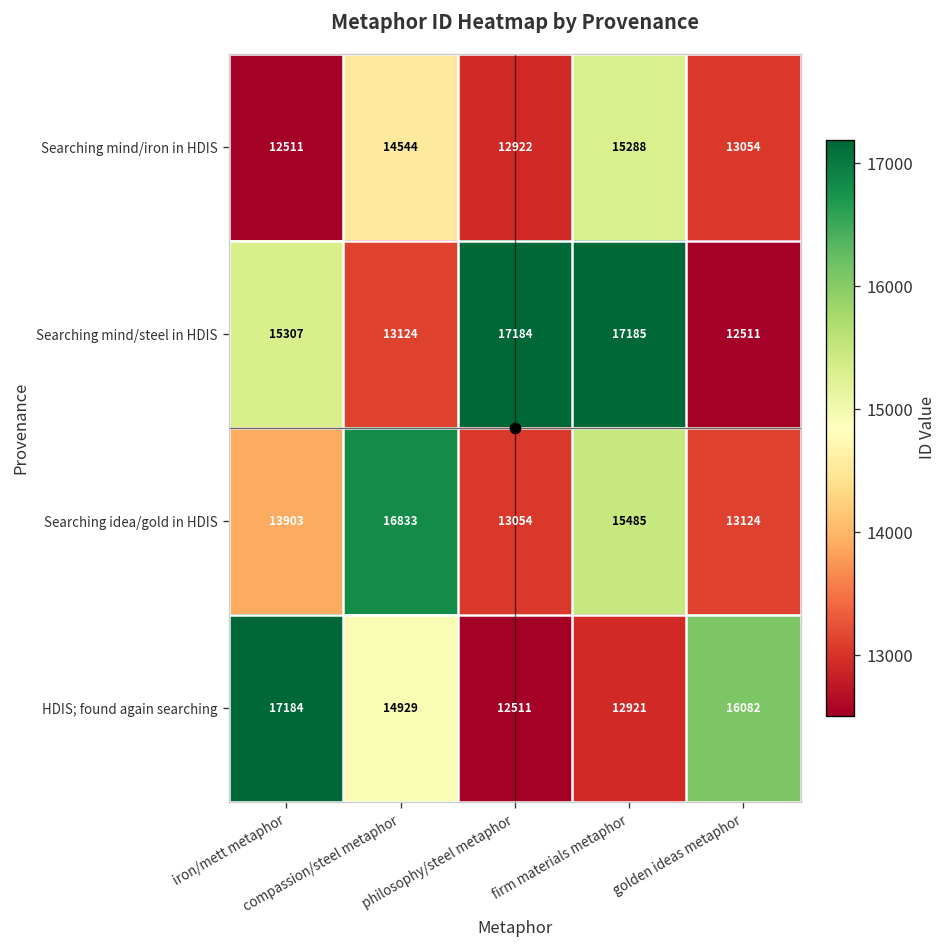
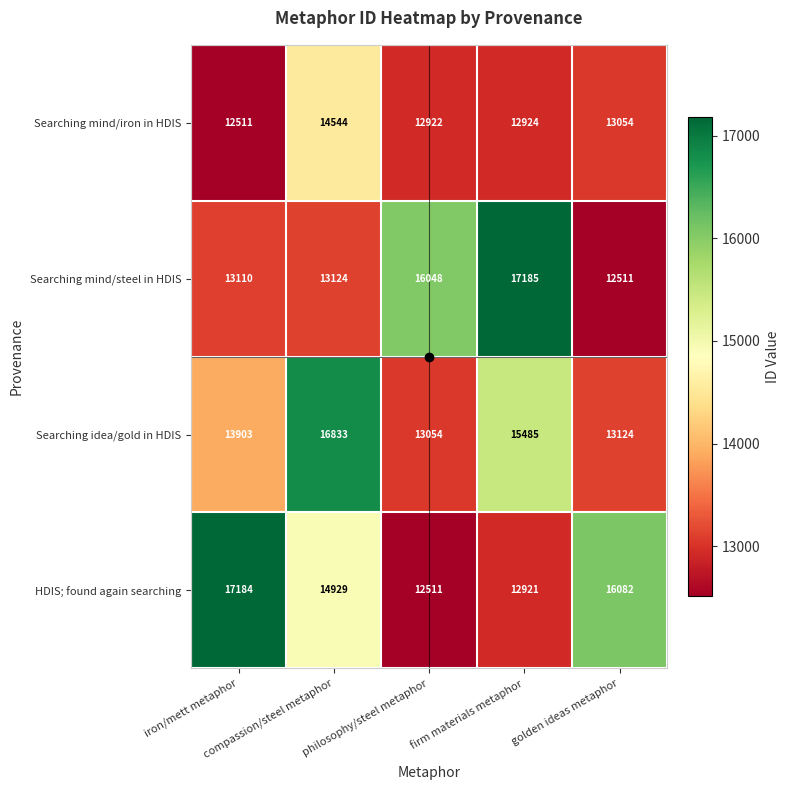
  {
    "Searching mind/iron in HDIS": {
      "iron/mett metaphor": 12511,
      "compassion/steel metaphor": 14544,
      "philosophy/steel metaphor": 12922,
-     "firm materials metaphor": 15288,
+     "firm materials metaphor": 12924,
      "golden ideas metaphor": 13054
    },
    "Searching mind/steel in HDIS": {
-     "iron/mett metaphor": 15307,
+     "iron/mett metaphor": 13110,
      "compassion/steel metaphor": 13124,
-     "philosophy/steel metaphor": 17184,
+     "philosophy/steel metaphor": 16048,
      "firm materials metaphor": 17185,
      "golden ideas metaphor": 12511
    },
    "Searching idea/gold in HDIS": {
      "iron/mett metaphor": 13903,
      "compassion/steel metaphor": 16833,
      "philosophy/steel metaphor": 13054,
      "firm materials metaphor": 15485,
      "golden ideas metaphor": 13124
    },
    "HDIS; found again searching": {
      "iron/mett metaphor": 17184,
      "compassion/steel metaphor": 14929,
      "philosophy/steel metaphor": 12511,
      "firm materials metaphor": 12921,
      "golden ideas metaphor": 16082
    }
  }
